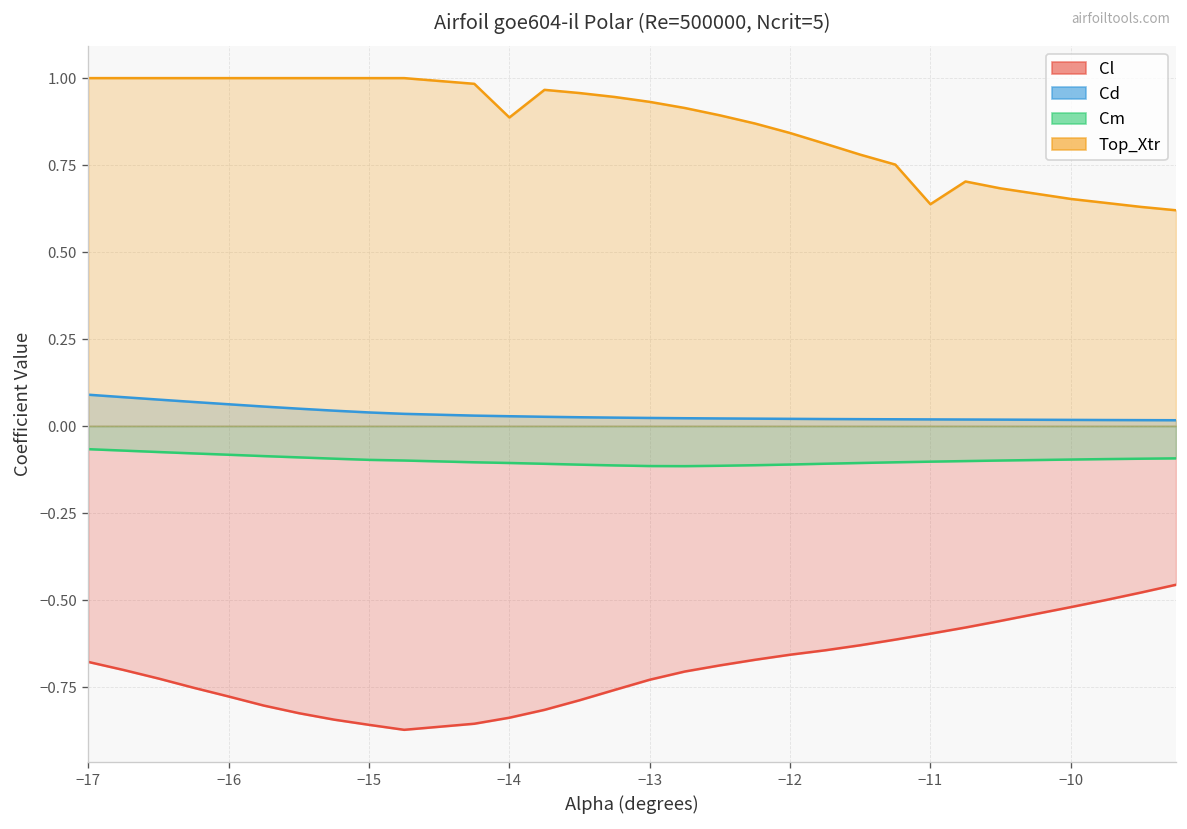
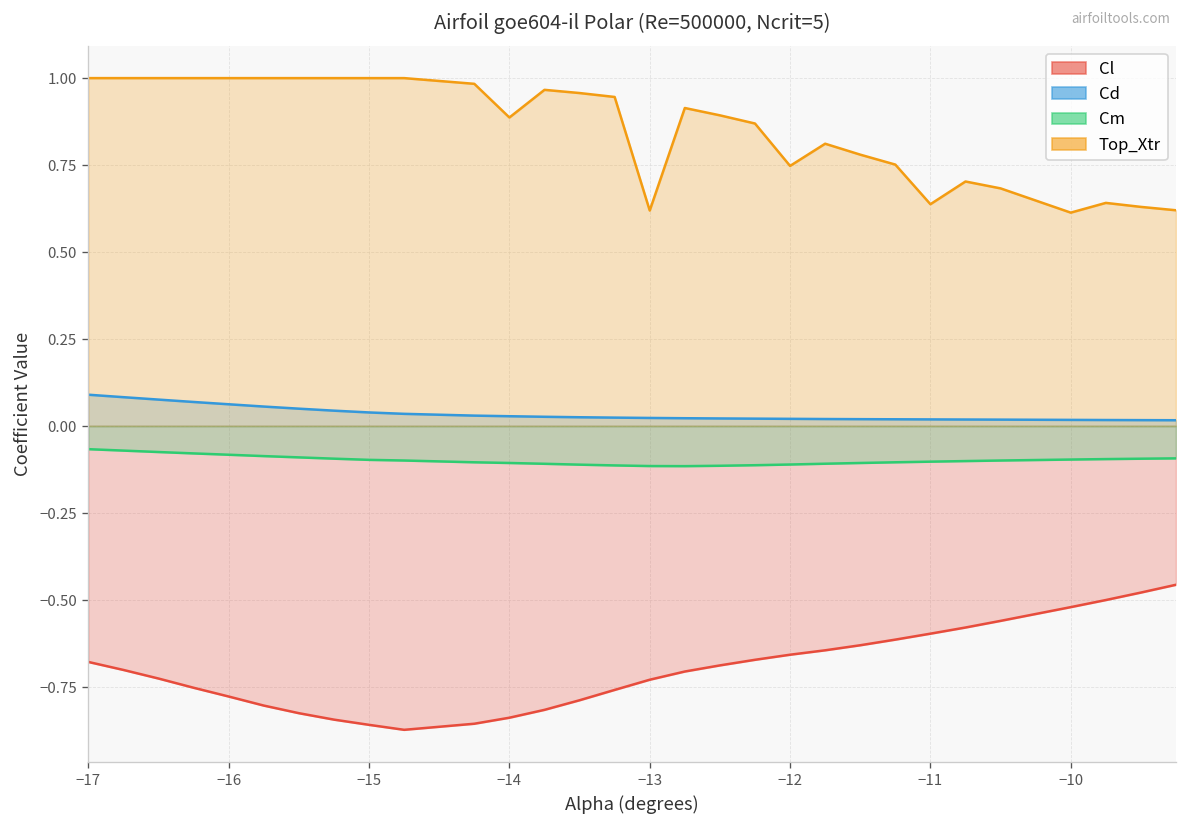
  {
    "Top_Xtr": {
      "−17": 1.00,
      "−16": 1.00,
      "−15": 1.00,
      "−14": 0.89,
-     "−13": 0.93,
-     "−12": 0.84,
+     "−13": 0.62,
+     "−12": 0.75,
      "−11": 0.64,
-     "−10": 0.65
+     "−10": 0.61
    }
  }
